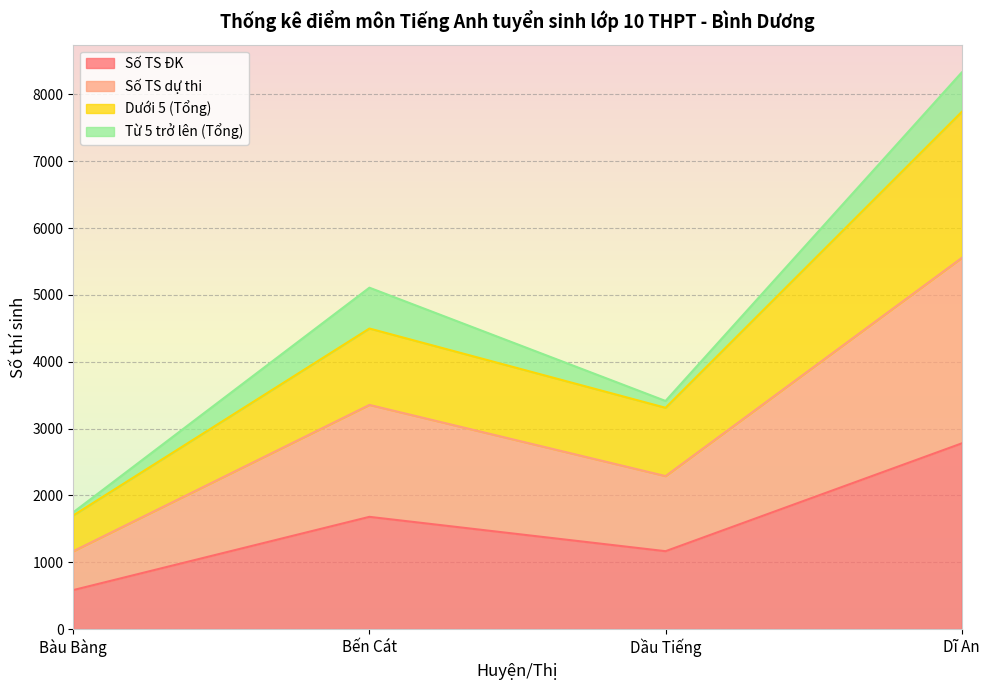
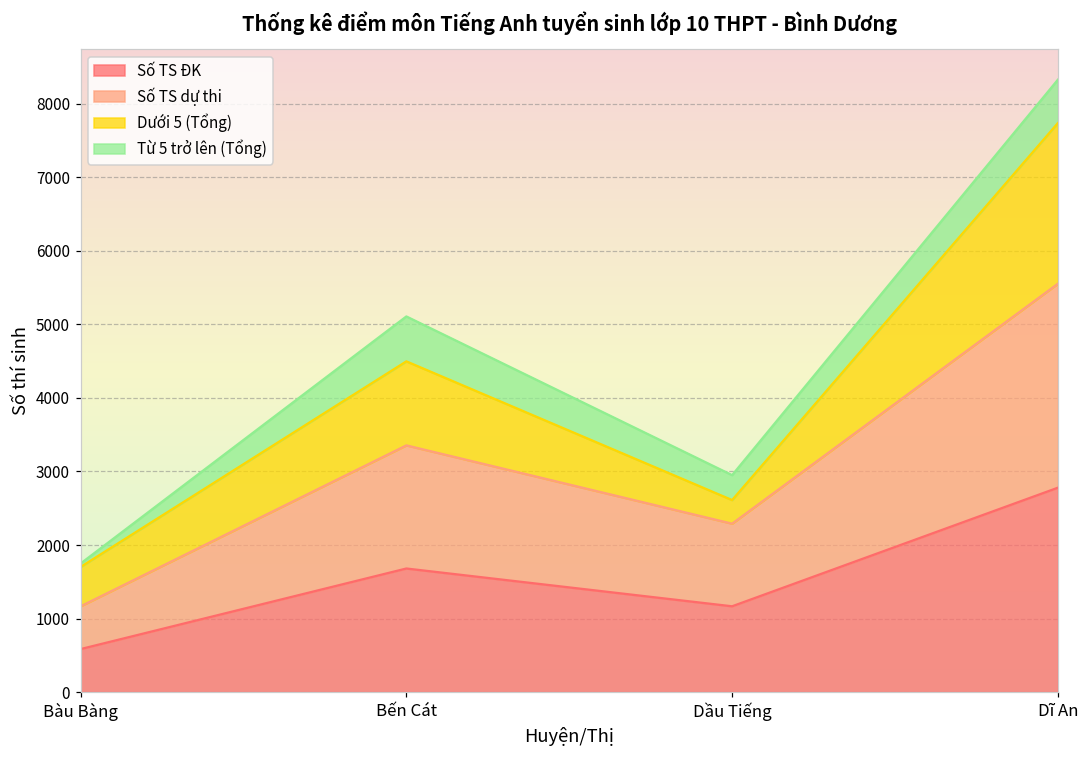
  {
    "Dưới 5 (Tổng)": {
      "Bàu Bàng": 500,
      "Bến Cát": 1100,
-     "Dầu Tiếng": 1000,
+     "Dầu Tiếng": 300,
      "Dĩ An": 2200
    },
    "Từ 5 trở lên (Tổng)": {
      "Bàu Bàng": 0,
      "Bến Cát": 600,
-     "Dầu Tiếng": 100,
+     "Dầu Tiếng": 300,
      "Dĩ An": 600
    }
  }
